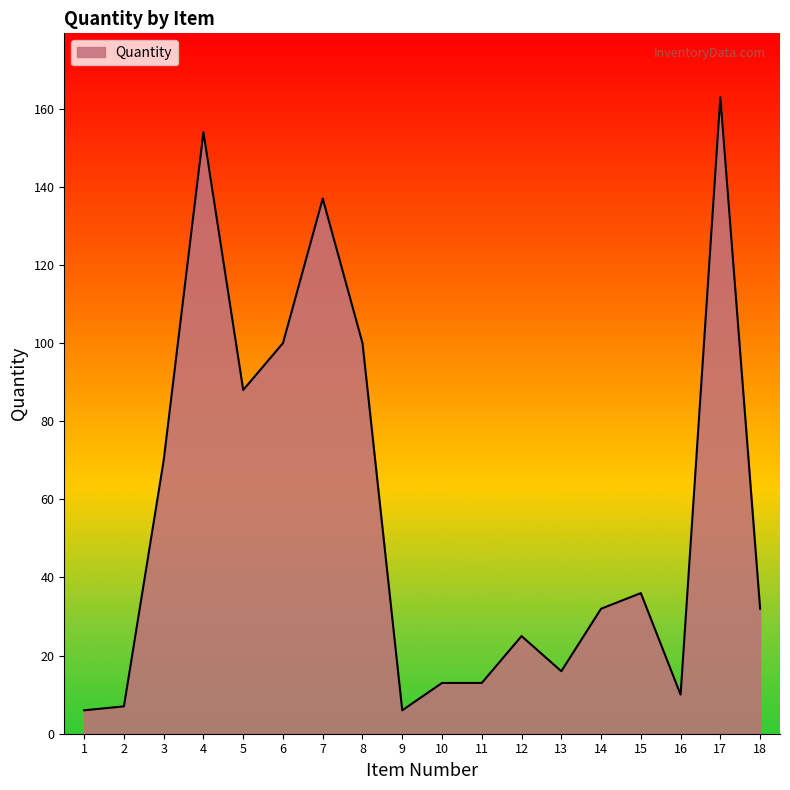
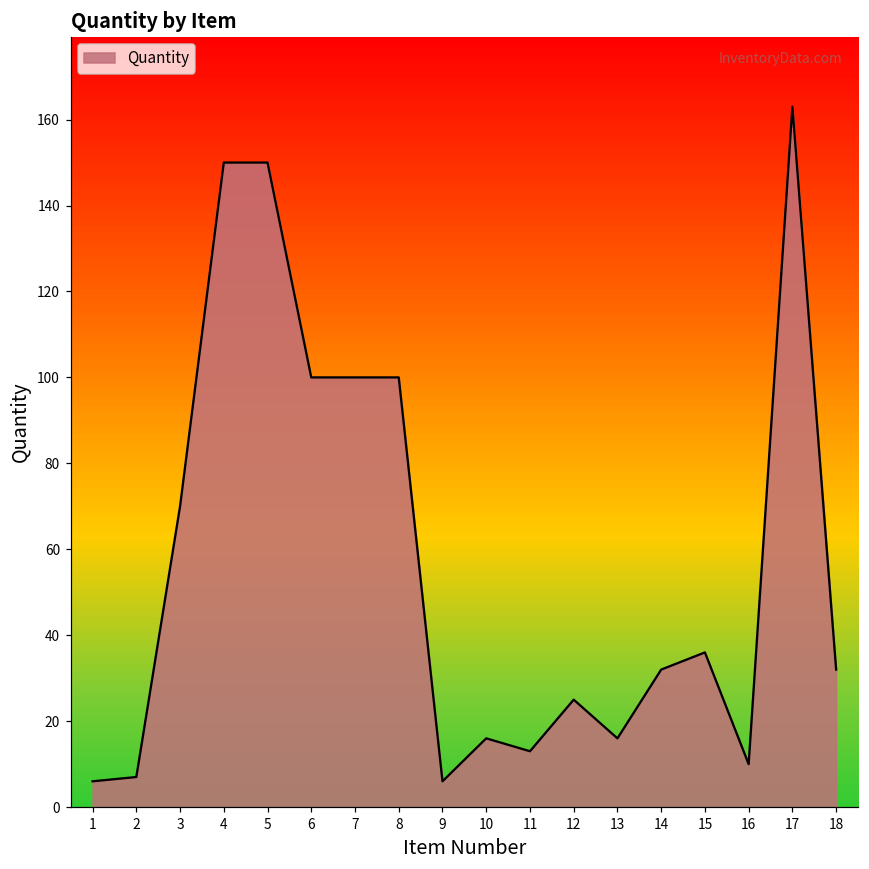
  {
    "1": 6,
    "2": 7,
    "3": 70,
-   "4": 154,
-   "5": 88,
+   "4": 150,
+   "5": 150,
    "6": 100,
-   "7": 137,
+   "7": 100,
    "8": 100,
    "9": 6,
-   "10": 13,
+   "10": 16,
    "11": 13,
    "12": 25,
    "13": 16,
    "14": 32,
    "15": 36,
    "16": 10,
    "17": 163,
    "18": 32
  }
